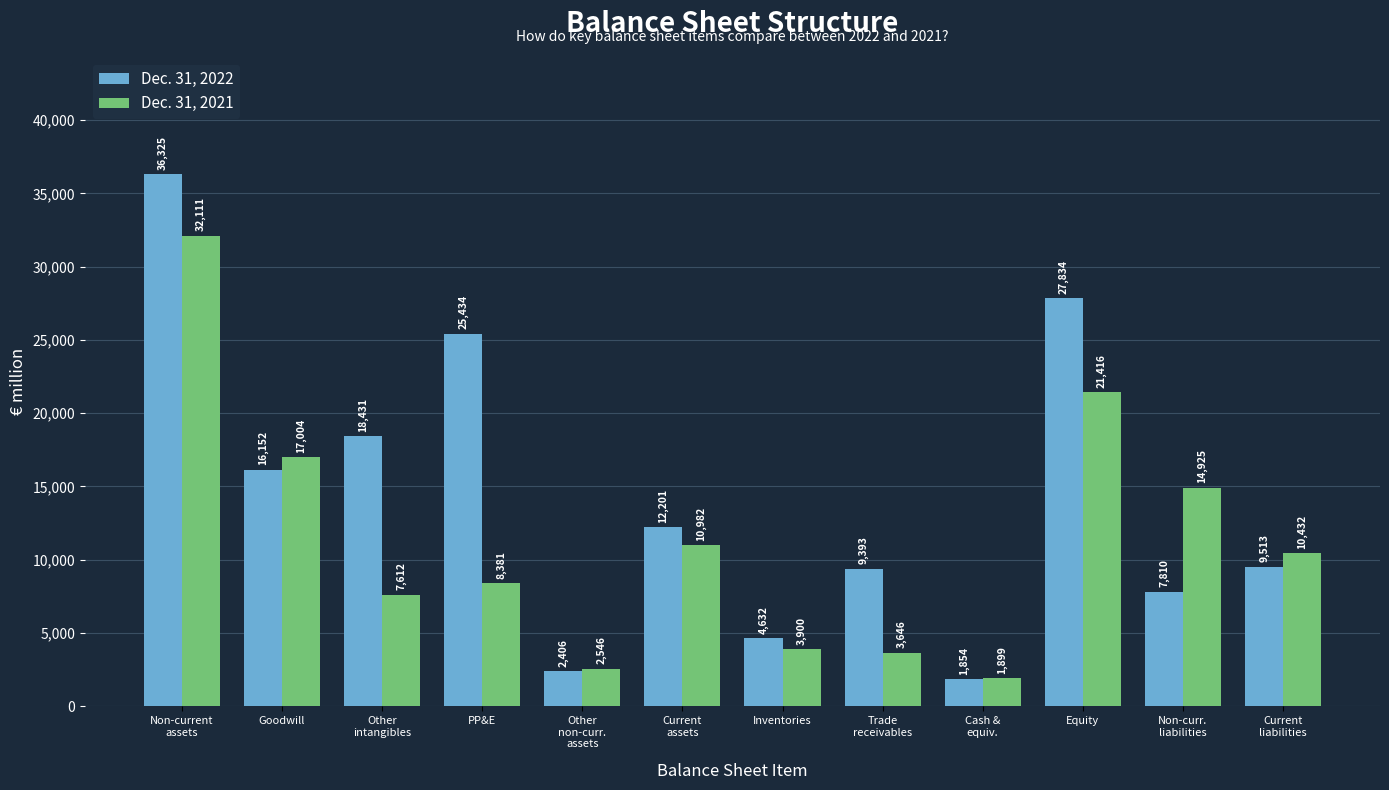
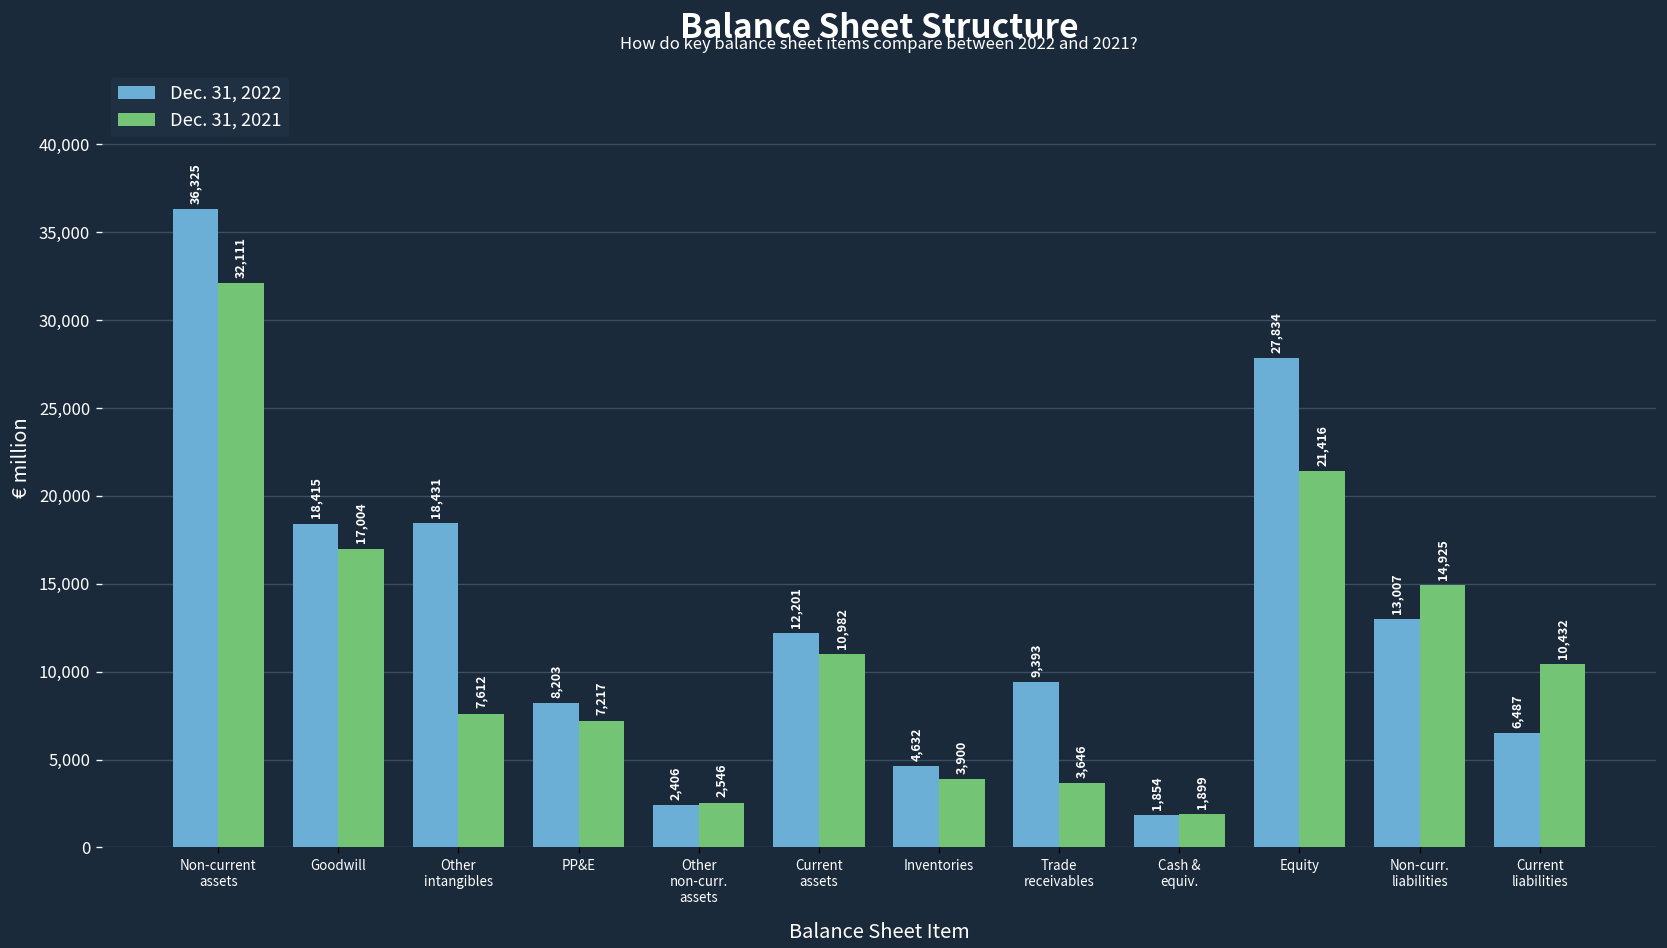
  {
    "Dec. 31, 2022": {
      "Non-current assets": "36,325",
-     "Goodwill": "16,152",
+     "Goodwill": "18,415",
      "Other intangibles": "18,431",
-     "PP&E": "25,434",
+     "PP&E": "8,203",
      "Other non-curr. assets": "2,406",
      "Current assets": "12,201",
      "Inventories": "4,632",
      "Trade receivables": "9,393",
      "Cash & equiv.": "1,854",
      "Equity": "27,834",
-     "Non-curr. liabilities": "7,810",
-     "Current liabilities": "9,513"
+     "Non-curr. liabilities": "13,007",
+     "Current liabilities": "6,487"
    },
    "Dec. 31, 2021": {
      "Non-current assets": "32,111",
      "Goodwill": "17,004",
      "Other intangibles": "7,612",
-     "PP&E": "8,381",
+     "PP&E": "7,217",
      "Other non-curr. assets": "2,546",
      "Current assets": "10,982",
      "Inventories": "3,900",
      "Trade receivables": "3,646",
      "Cash & equiv.": "1,899",
      "Equity": "21,416",
      "Non-curr. liabilities": "14,925",
      "Current liabilities": "10,432"
    }
  }
